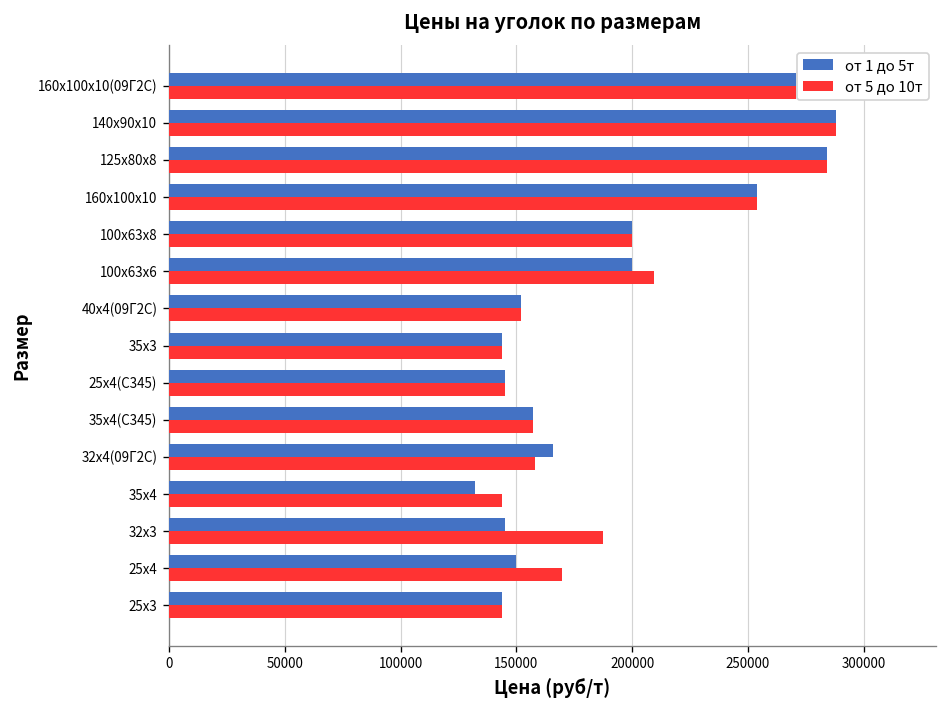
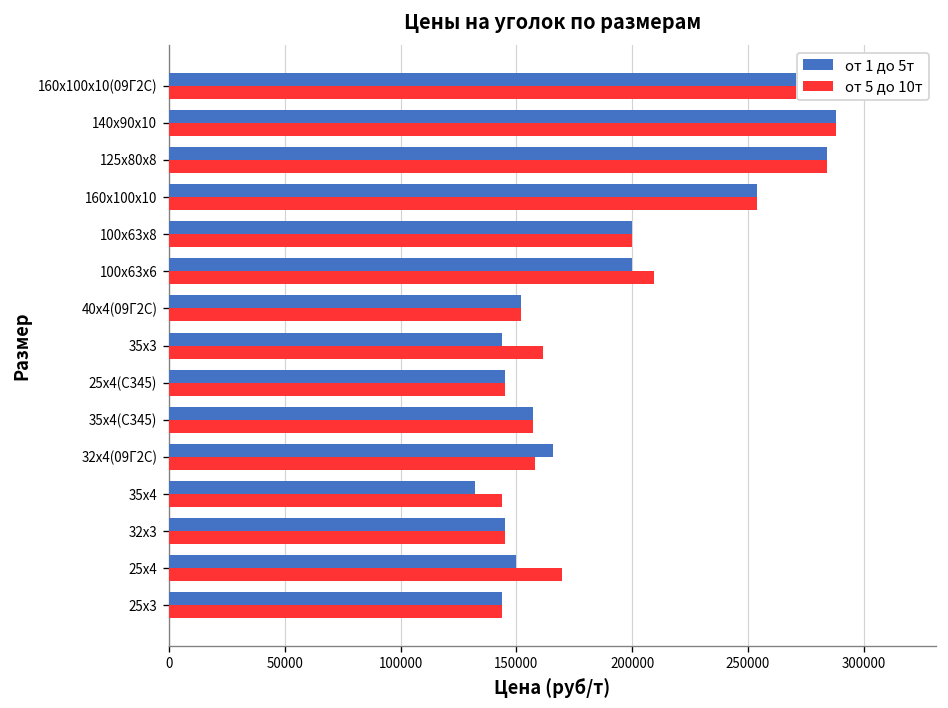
  {
    "от 1 до 5т": {
      "160х100х10(09Г2С)": 271000,
      "140х90х10": 288000,
      "125х80х8": 284000,
      "160х100х10": 254000,
      "100х63х8": 200000,
      "100х63х6": 200000,
      "40х4(09Г2С)": 152000,
      "35х3": 144000,
      "25х4(С345)": 145000,
      "35х4(С345)": 157000,
      "32х4(09Г2С)": 166000,
      "35х4": 132000,
      "32х3": 145000,
      "25х4": 150000,
      "25х3": 144000
    },
    "от 5 до 10т": {
      "160х100х10(09Г2С)": 271000,
      "140х90х10": 288000,
      "125х80х8": 284000,
      "160х100х10": 254000,
      "100х63х8": 200000,
      "100х63х6": 210000,
      "40х4(09Г2С)": 152000,
-     "35х3": 144000,
+     "35х3": 161000,
      "25х4(С345)": 145000,
      "35х4(С345)": 157000,
      "32х4(09Г2С)": 158000,
      "35х4": 144000,
-     "32х3": 187000,
+     "32х3": 145000,
      "25х4": 170000,
      "25х3": 144000
    }
  }
